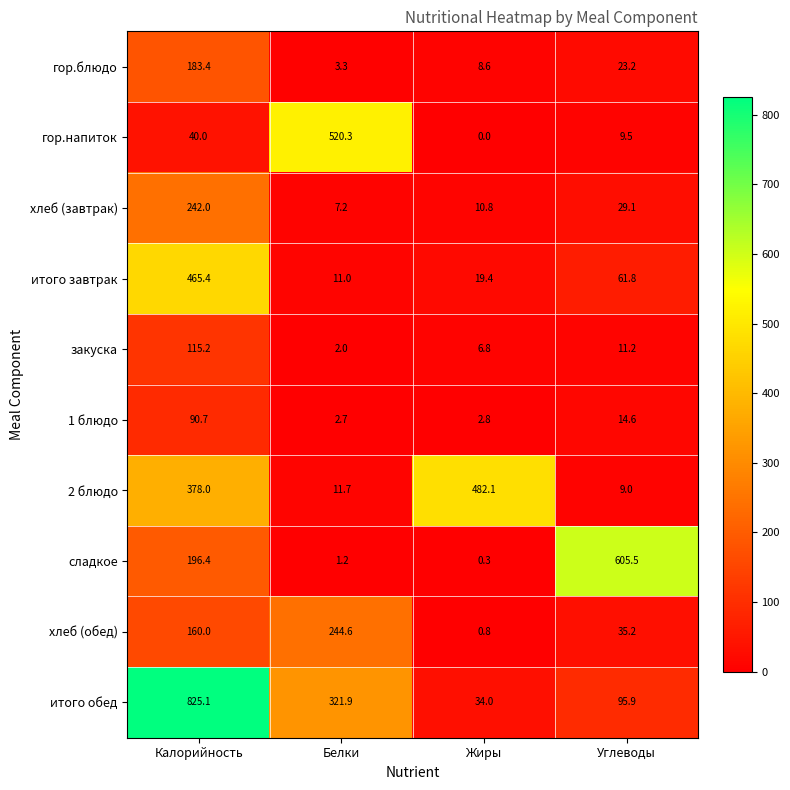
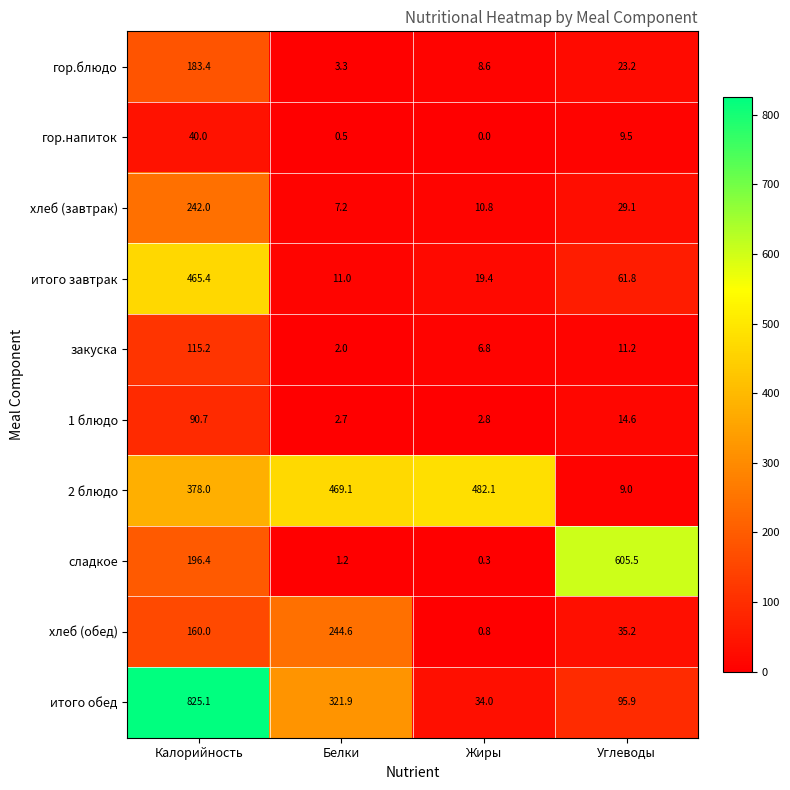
  {
    "гор.блюдо": {
      "Калорийность": 183.4,
      "Белки": 3.3,
      "Жиры": 8.6,
      "Углеводы": 23.2
    },
    "гор.напиток": {
      "Калорийность": 40.0,
-     "Белки": 520.3,
+     "Белки": 0.5,
      "Жиры": 0.0,
      "Углеводы": 9.5
    },
    "хлеб (завтрак)": {
      "Калорийность": 242.0,
      "Белки": 7.2,
      "Жиры": 10.8,
      "Углеводы": 29.1
    },
    "итого завтрак": {
      "Калорийность": 465.4,
      "Белки": 11.0,
      "Жиры": 19.4,
      "Углеводы": 61.8
    },
    "закуска": {
      "Калорийность": 115.2,
      "Белки": 2.0,
      "Жиры": 6.8,
      "Углеводы": 11.2
    },
    "1 блюдо": {
      "Калорийность": 90.7,
      "Белки": 2.7,
      "Жиры": 2.8,
      "Углеводы": 14.6
    },
    "2 блюдо": {
      "Калорийность": 378.0,
-     "Белки": 11.7,
+     "Белки": 469.1,
      "Жиры": 482.1,
      "Углеводы": 9.0
    },
    "сладкое": {
      "Калорийность": 196.4,
      "Белки": 1.2,
      "Жиры": 0.3,
      "Углеводы": 605.5
    },
    "хлеб (обед)": {
      "Калорийность": 160.0,
      "Белки": 244.6,
      "Жиры": 0.8,
      "Углеводы": 35.2
    },
    "итого обед": {
      "Калорийность": 825.1,
      "Белки": 321.9,
      "Жиры": 34.0,
      "Углеводы": 95.9
    }
  }
